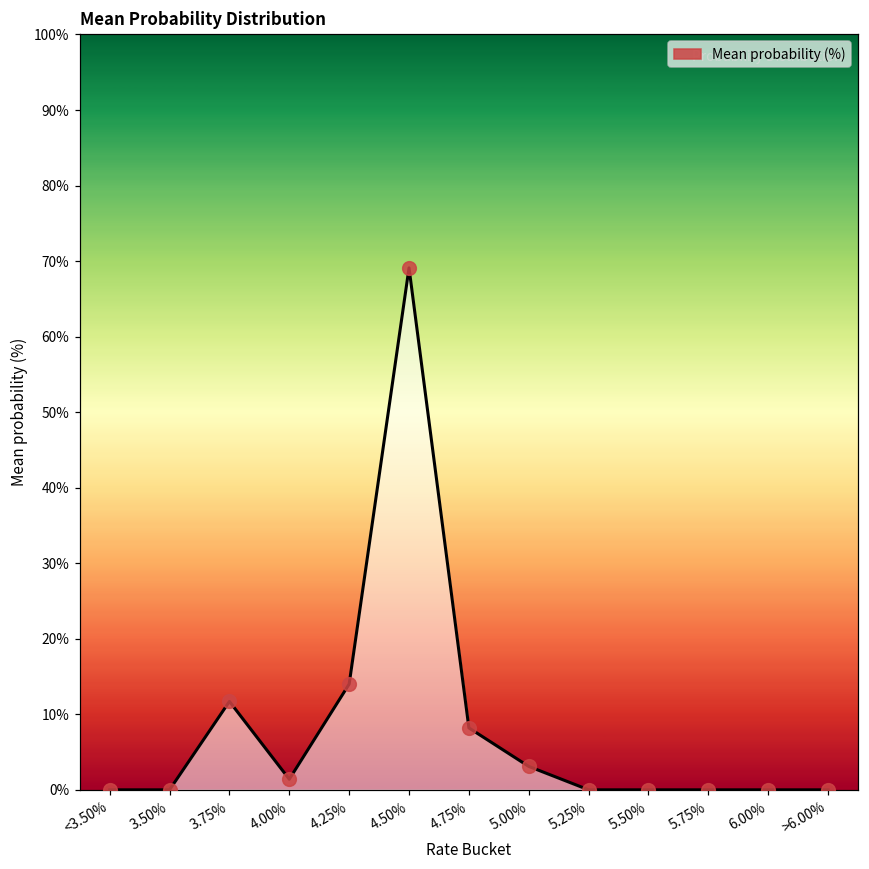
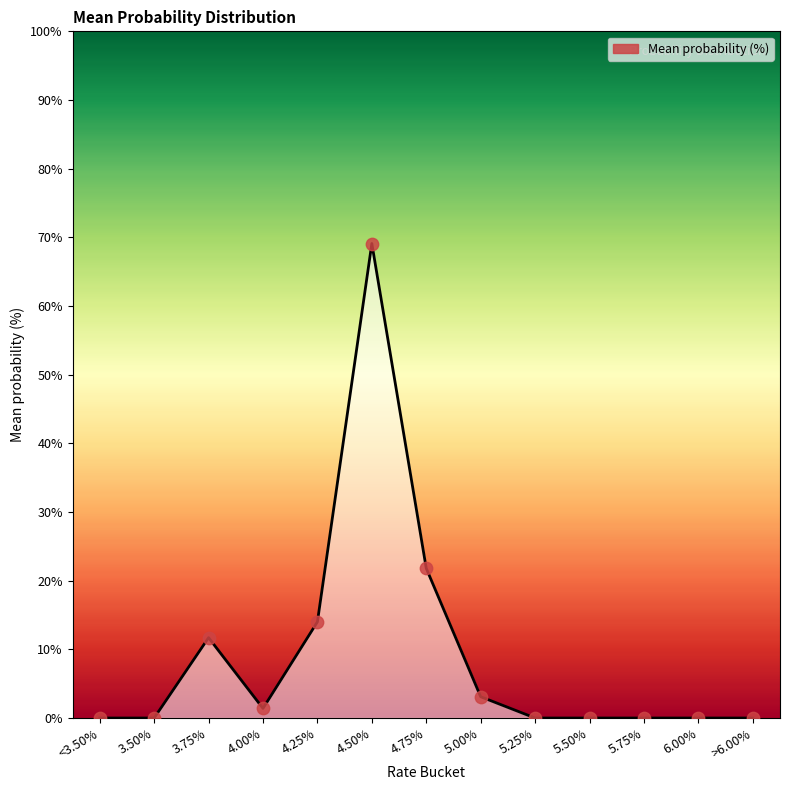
  {
    "<3.50%": "0%",
    "3.50%": "0%",
    "3.75%": "12%",
    "4.00%": "1%",
    "4.25%": "14%",
    "4.50%": "69%",
-   "4.75%": "8%",
+   "4.75%": "22%",
    "5.00%": "3%",
    "5.25%": "0%",
    "5.50%": "0%",
    "5.75%": "0%",
    "6.00%": "0%",
    ">6.00%": "0%"
  }
